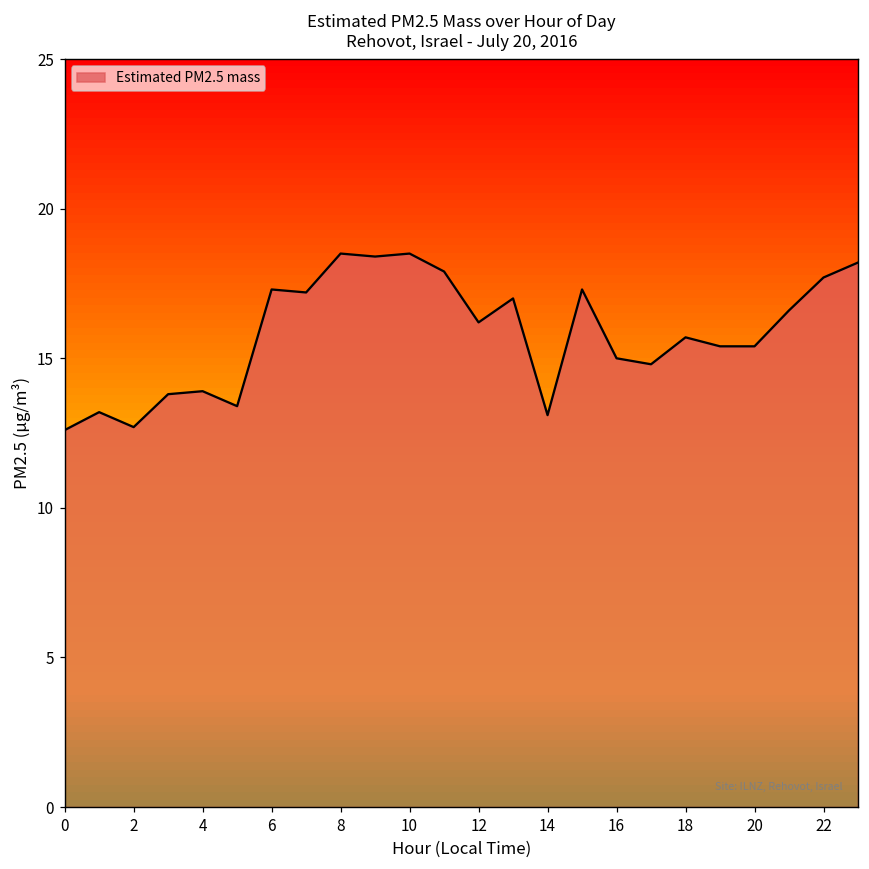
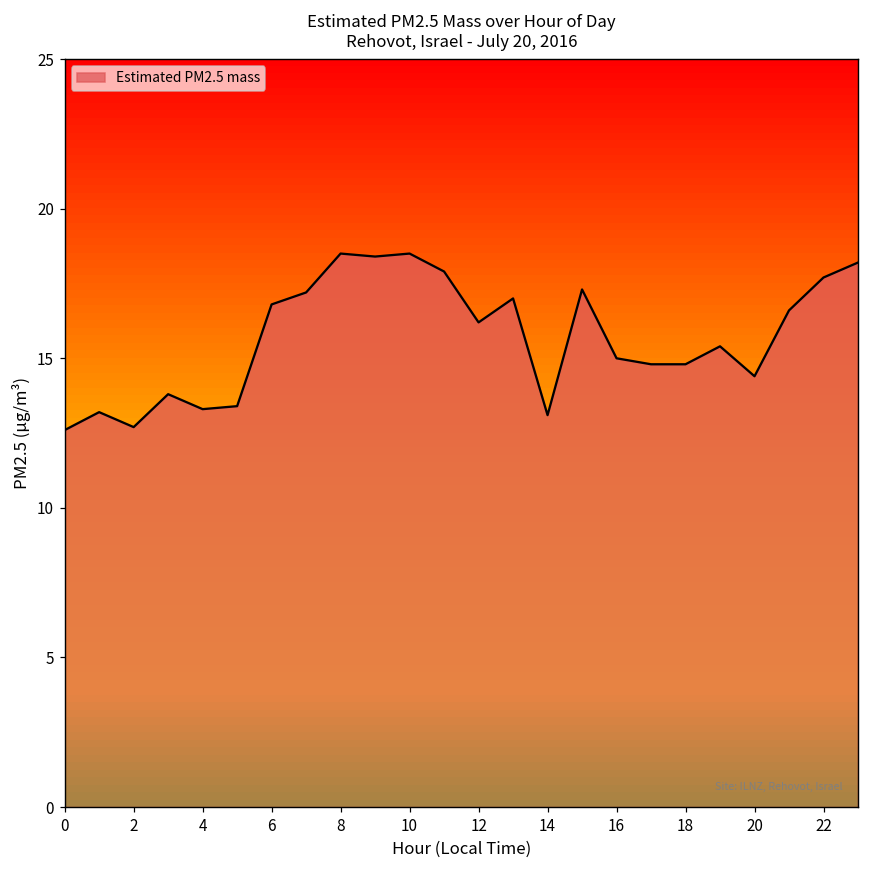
  {
    "0": 12.6,
    "2": 12.7,
-   "4": 13.9,
-   "6": 17.3,
+   "4": 13.3,
+   "6": 16.8,
    "8": 18.5,
    "10": 18.5,
    "12": 16.2,
    "14": 13.1,
    "16": 15.0,
-   "18": 15.7,
-   "20": 15.4,
+   "18": 14.8,
+   "20": 14.4,
    "22": 17.7
  }
